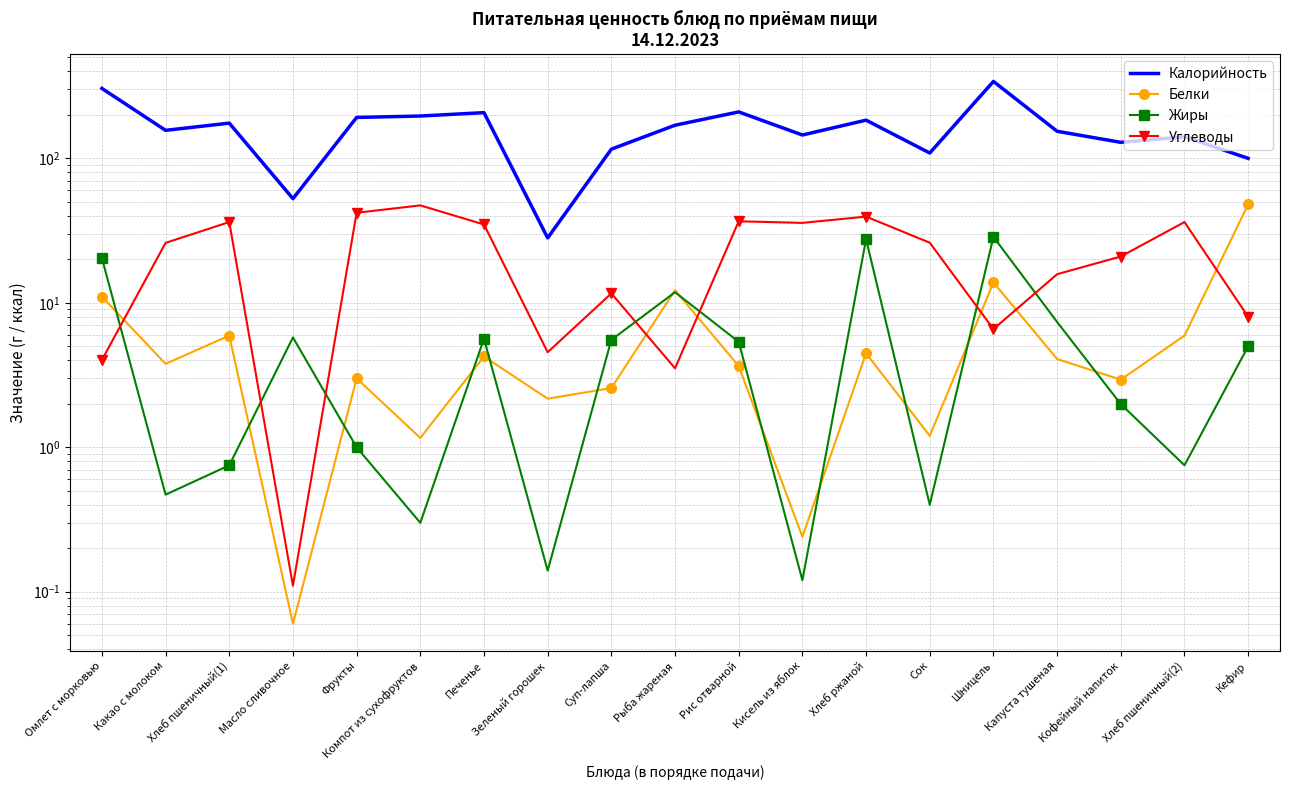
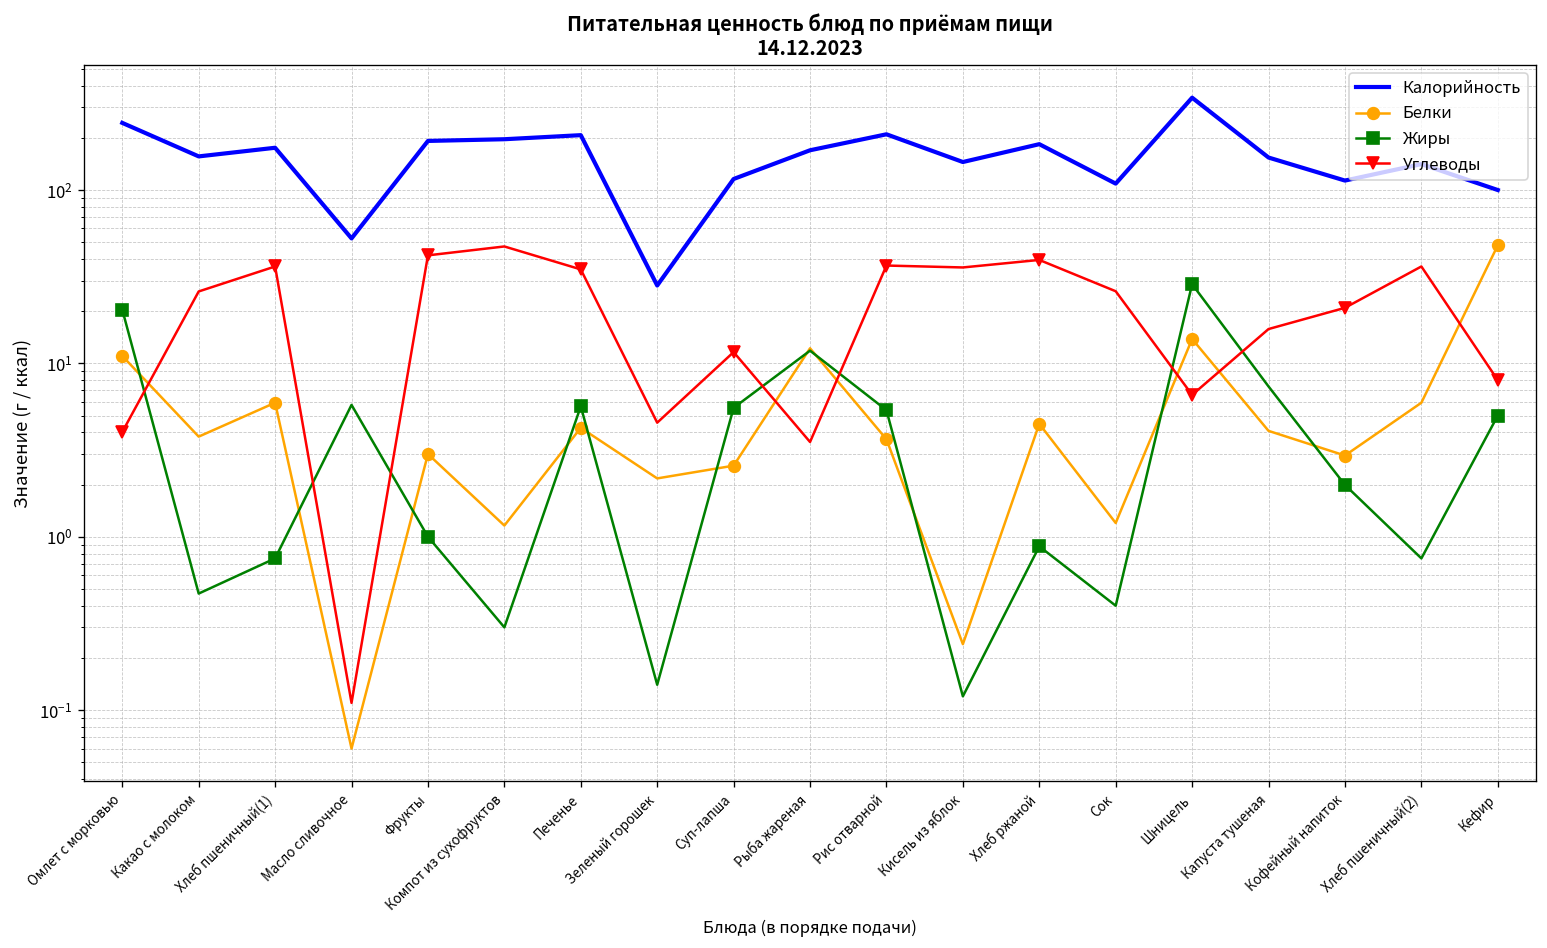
  {
    "Калорийность": {
-     "Омлет с морковью": 310,
+     "Омлет с морковью": 240,
      "Какао с молоком": 160,
      "Хлеб пшеничный(1)": 180,
      "Масло сливочное": 53,
      "Фрукты": 190,
      "Компот из сухофруктов": 200,
      "Печенье": 210,
      "Зеленый горошек": 28,
      "Суп-лапша": 120,
      "Рыба жареная": 170,
      "Рис отварной": 210,
      "Кисель из яблок": 150,
      "Хлеб ржаной": 180,
      "Сок": 110,
      "Шницель": 340,
      "Капуста тушеная": 150,
-     "Кофейный напиток": 130,
+     "Кофейный напиток": 110,
      "Кефир": 100
    },
    "Белки": {
      "Омлет с морковью": 11,
      "Какао с молоком": 3.8,
      "Хлеб пшеничный(1)": 5.9,
      "Масло сливочное": 0.060,
      "Фрукты": 3.0,
      "Компот из сухофруктов": 1.2,
      "Печенье": 4.3,
      "Зеленый горошек": 2.2,
      "Суп-лапша": 2.6,
      "Рис отварной": 3.7,
      "Кисель из яблок": 0.24,
      "Хлеб ржаной": 4.5,
      "Сок": 1.2,
      "Шницель": 14,
      "Капуста тушеная": 4.1,
      "Кофейный напиток": 2.9,
      "Хлеб пшеничный(2)": 5.9,
      "Кефир": 48
    },
    "Жиры": {
      "Омлет с морковью": 20,
      "Какао с молоком": 0.47,
      "Хлеб пшеничный(1)": 0.8,
      "Масло сливочное": 5.8,
      "Фрукты": 1.0,
      "Компот из сухофруктов": 0.3,
      "Печенье": 5.7,
      "Зеленый горошек": 0.14,
      "Суп-лапша": 5.5,
      "Рис отварной": 5.4,
      "Кисель из яблок": 0.12,
-     "Хлеб ржаной": 28,
+     "Хлеб ржаной": 0.9,
      "Сок": 0.4,
      "Шницель": 29,
      "Капуста тушеная": 7,
      "Кофейный напиток": 2.0,
      "Хлеб пшеничный(2)": 0.8,
      "Кефир": 5.0
    },
    "Углеводы": {
      "Омлет с морковью": 4.0,
      "Какао с молоком": 26,
      "Хлеб пшеничный(1)": 36,
      "Масло сливочное": 0.11,
      "Фрукты": 42,
      "Компот из сухофруктов": 47,
      "Печенье": 35,
      "Зеленый горошек": 4.6,
      "Суп-лапша": 12,
      "Рыба жареная": 3.5,
      "Рис отварной": 37,
      "Кисель из яблок": 36,
      "Хлеб ржаной": 40,
      "Сок": 26,
      "Шницель": 7,
      "Капуста тушеная": 16,
      "Кофейный напиток": 21,
      "Хлеб пшеничный(2)": 36,
      "Кефир": 8
    }
  }
